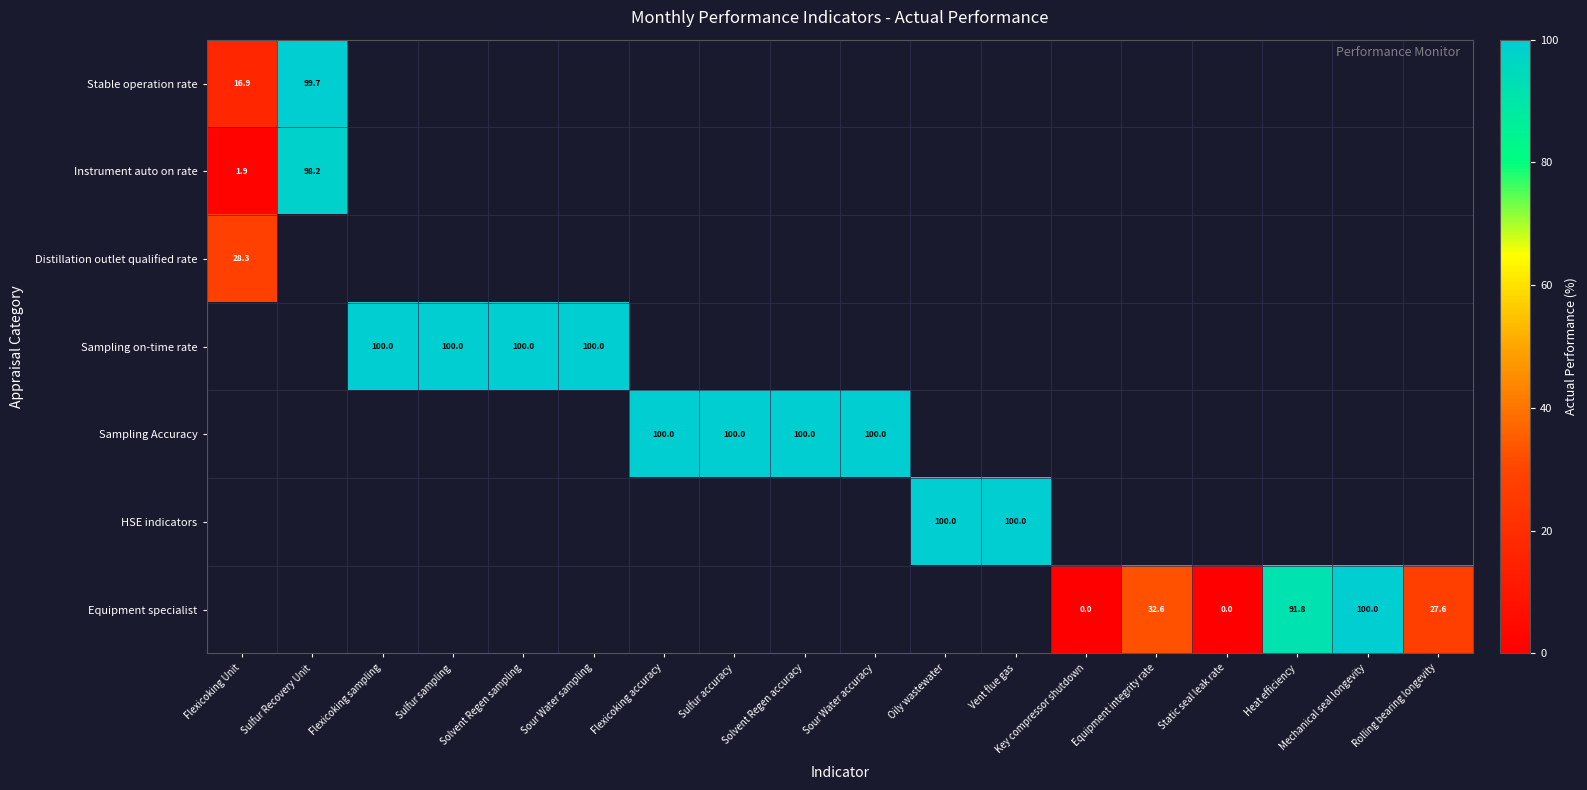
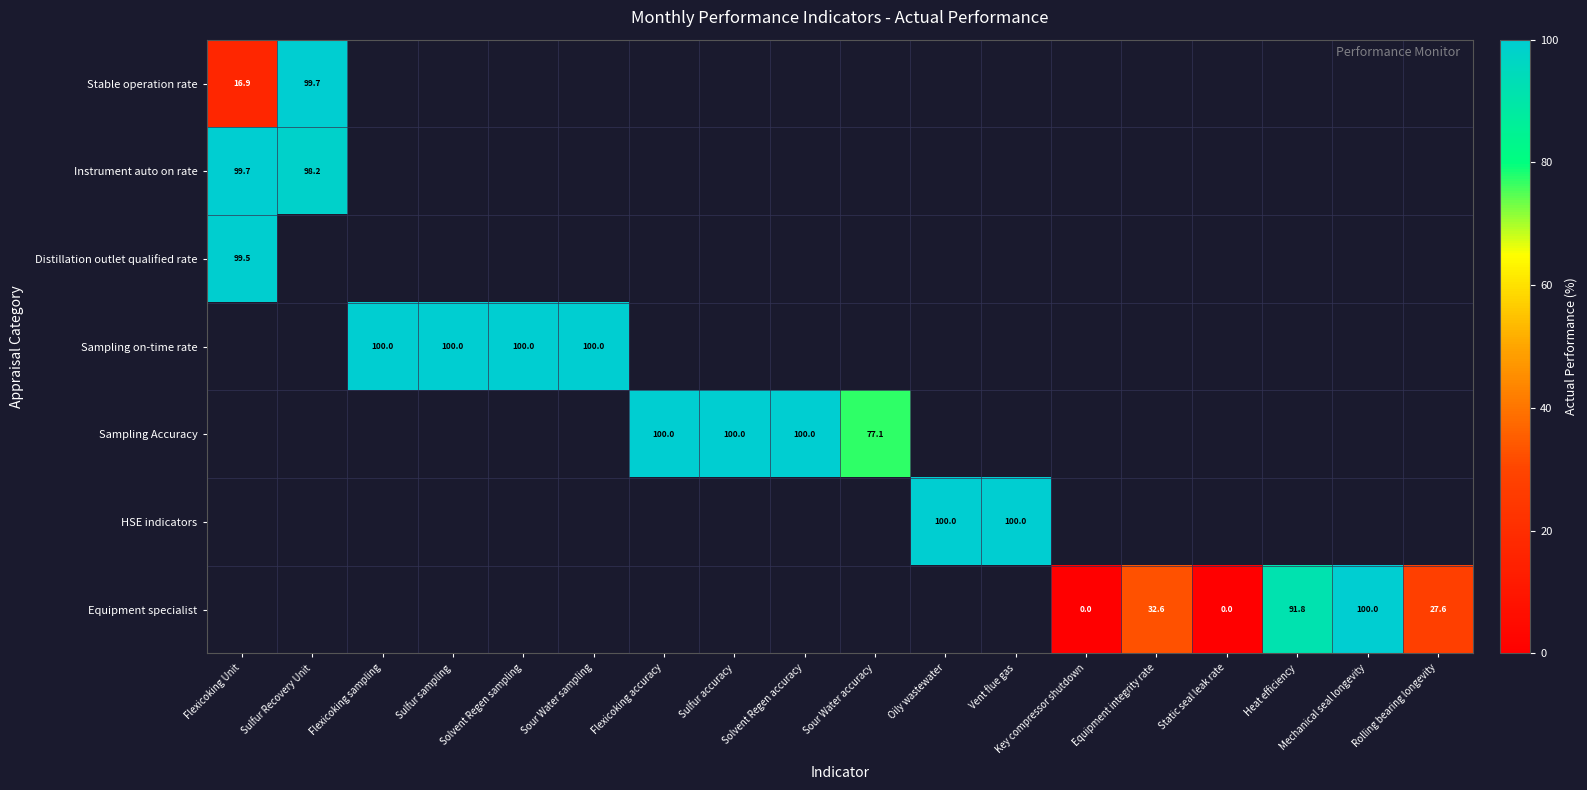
  {
    "Stable operation rate": {
      "Flexicoking Unit": 16.9,
      "Sulfur Recovery Unit": 99.7
    },
    "Instrument auto on rate": {
-     "Flexicoking Unit": 1.9,
+     "Flexicoking Unit": 99.7,
      "Sulfur Recovery Unit": 98.2
    },
    "Distillation outlet qualified rate": {
-     "Flexicoking Unit": 28.3
+     "Flexicoking Unit": 99.5
    },
    "Sampling on-time rate": {
      "Flexicoking sampling": 100.0,
      "Sulfur sampling": 100.0,
      "Solvent Regen sampling": 100.0,
      "Sour Water sampling": 100.0
    },
    "Sampling Accuracy": {
      "Flexicoking accuracy": 100.0,
      "Sulfur accuracy": 100.0,
      "Solvent Regen accuracy": 100.0,
-     "Sour Water accuracy": 100.0
+     "Sour Water accuracy": 77.1
    },
    "HSE indicators": {
      "Oily wastewater": 100.0,
      "Vent flue gas": 100.0
    },
    "Equipment specialist": {
      "Key compressor shutdown": 0.0,
      "Equipment integrity rate": 32.6,
      "Static seal leak rate": 0.0,
      "Heat efficiency": 91.8,
      "Mechanical seal longevity": 100.0,
      "Rolling bearing longevity": 27.6
    }
  }
